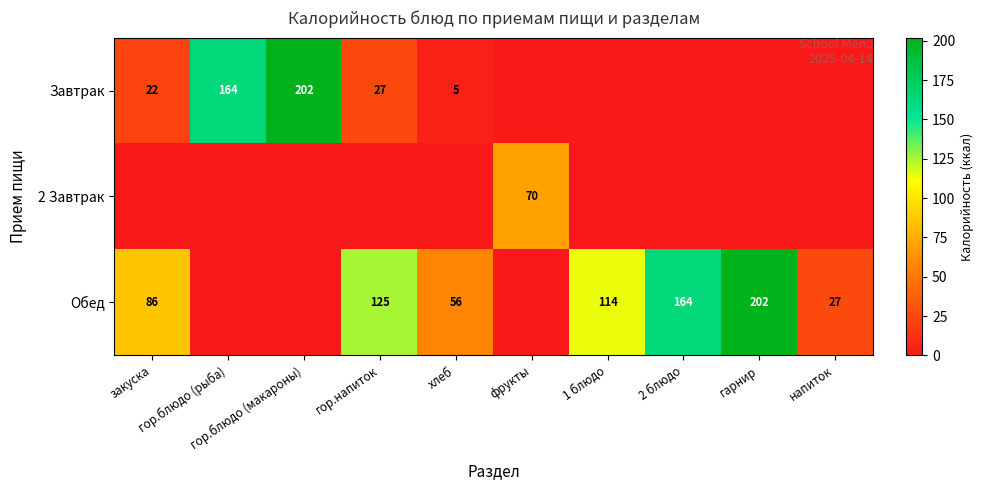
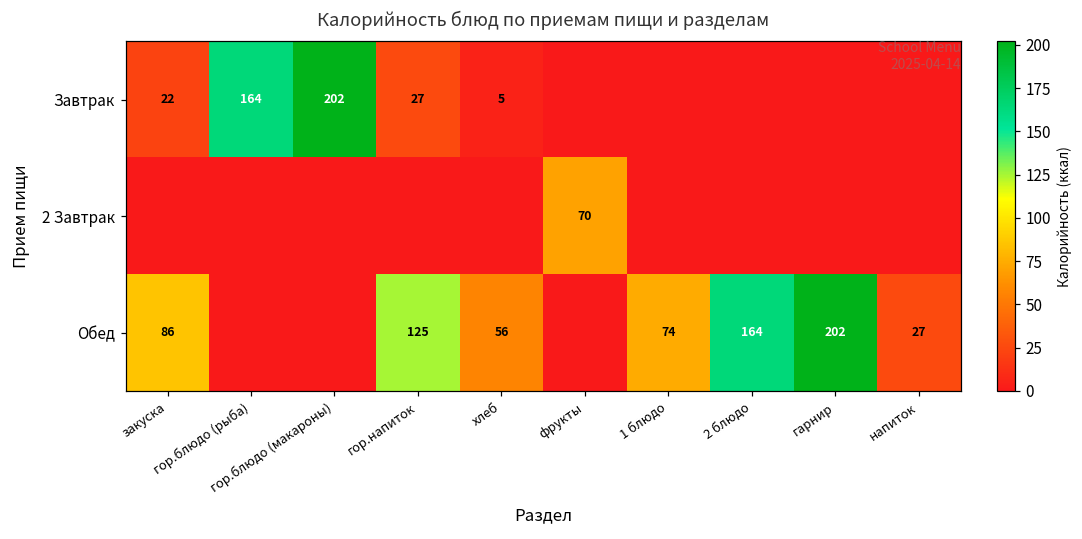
  {
    "Завтрак": {
      "закуска": 22,
      "гор.блюдо (рыба)": 164,
      "гор.блюдо (макароны)": 202,
      "гор.напиток": 27,
      "хлеб": 5
    },
    "2 Завтрак": {
      "фрукты": 70
    },
    "Обед": {
      "закуска": 86,
      "гор.напиток": 125,
      "хлеб": 56,
-     "1 блюдо": 114,
+     "1 блюдо": 74,
      "2 блюдо": 164,
      "гарнир": 202,
      "напиток": 27
    }
  }
